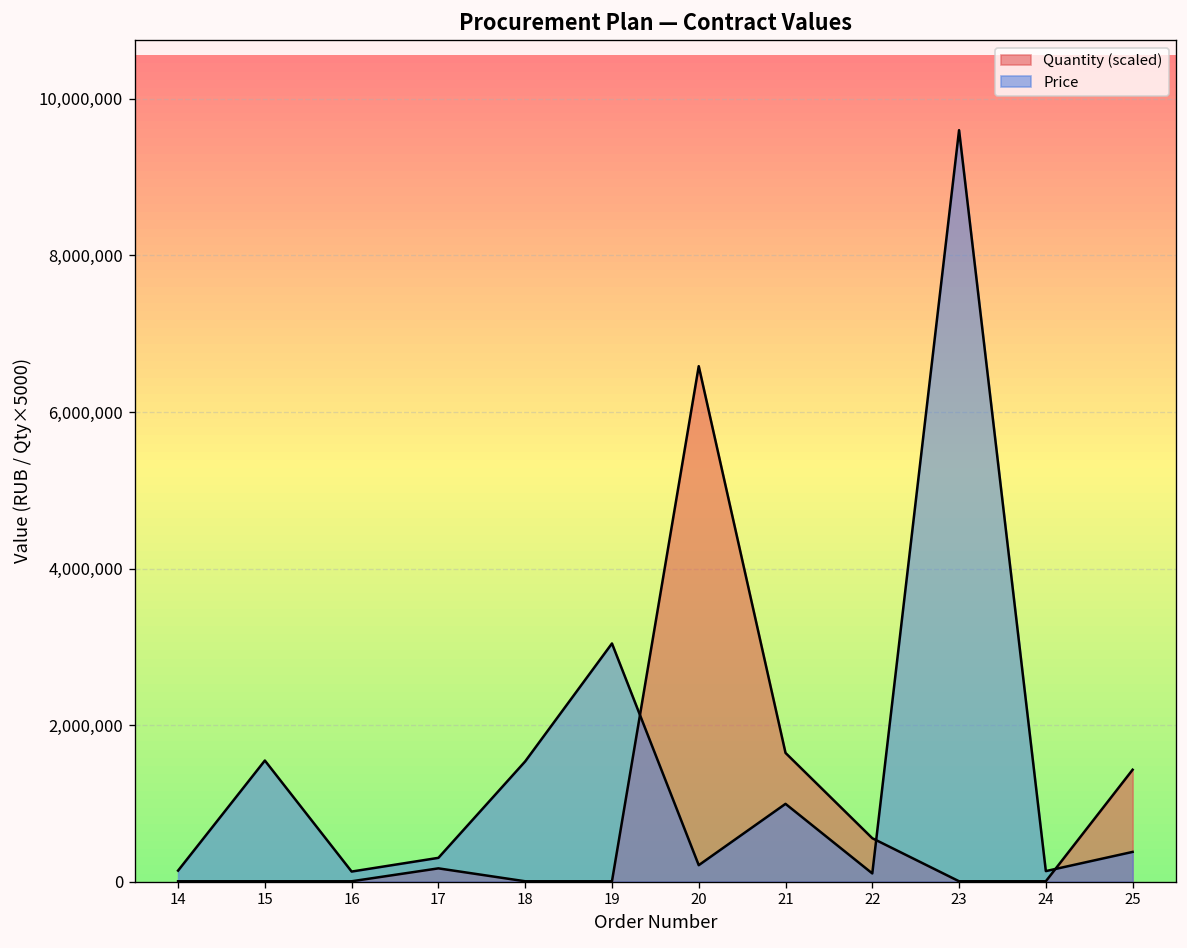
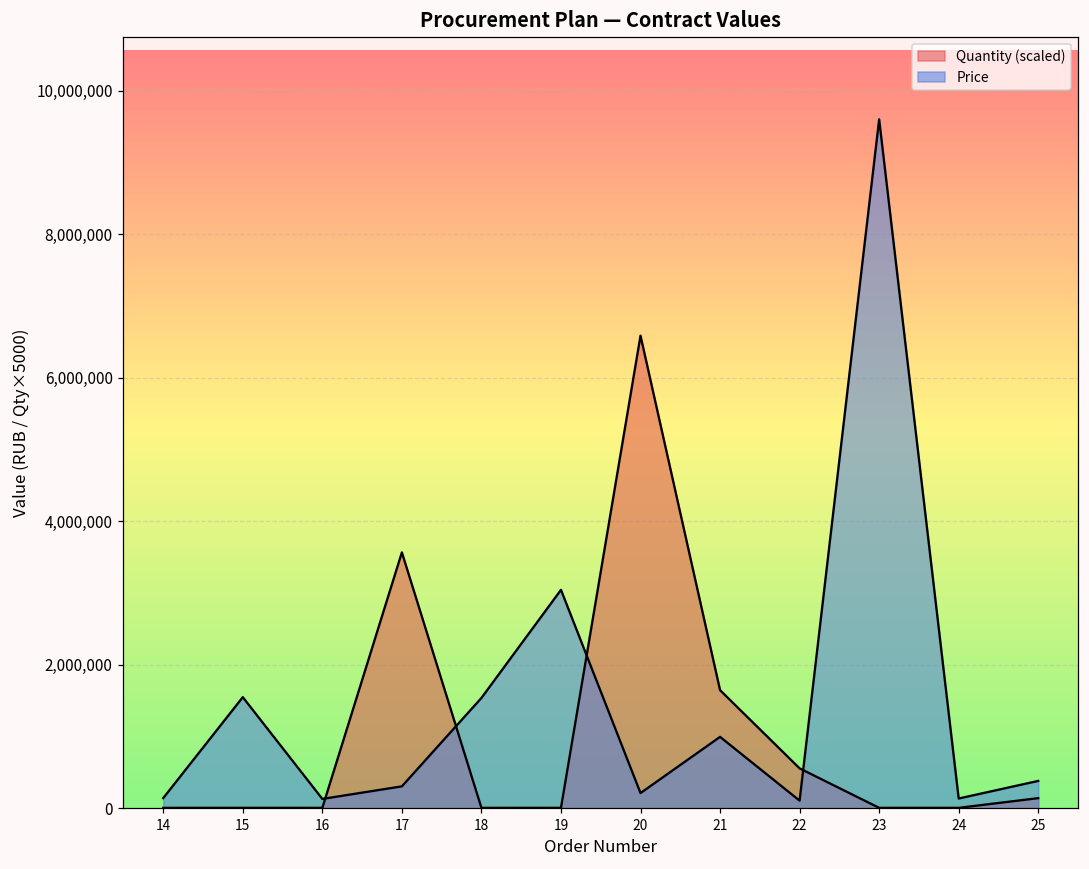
  {
    "Quantity (scaled)": {
      "14": "0",
      "15": "0",
      "16": "0",
-     "17": "200,000",
+     "17": "3,600,000",
      "18": "0",
      "19": "0",
      "20": "6,600,000",
      "21": "1,600,000",
      "22": "600,000",
      "23": "0",
      "24": "0",
-     "25": "1,400,000"
+     "25": "100,000"
    },
    "Price": {
      "14": "100,000",
      "15": "1,500,000",
      "16": "100,000",
      "17": "300,000",
      "18": "1,500,000",
      "19": "3,000,000",
      "20": "200,000",
      "21": "1,000,000",
      "22": "100,000",
      "23": "9,600,000",
      "24": "100,000",
      "25": "400,000"
    }
  }
